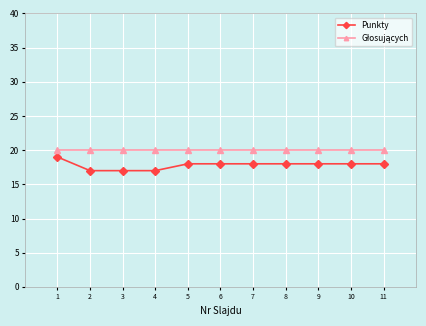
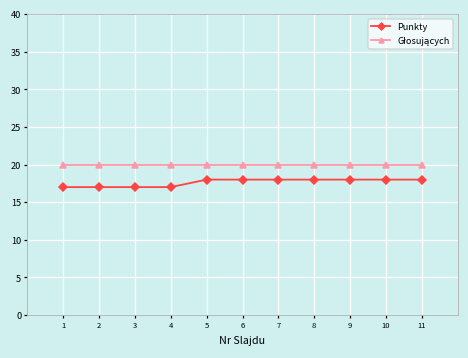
  {
    "Punkty": {
-     "1": 19,
+     "1": 17,
      "2": 17,
      "3": 17,
      "4": 17,
      "5": 18,
      "6": 18,
      "7": 18,
      "8": 18,
      "9": 18,
      "10": 18,
      "11": 18
    },
    "Głosujących": {
      "1": 20,
      "2": 20,
      "3": 20,
      "4": 20,
      "5": 20,
      "6": 20,
      "7": 20,
      "8": 20,
      "9": 20,
      "10": 20,
      "11": 20
    }
  }
